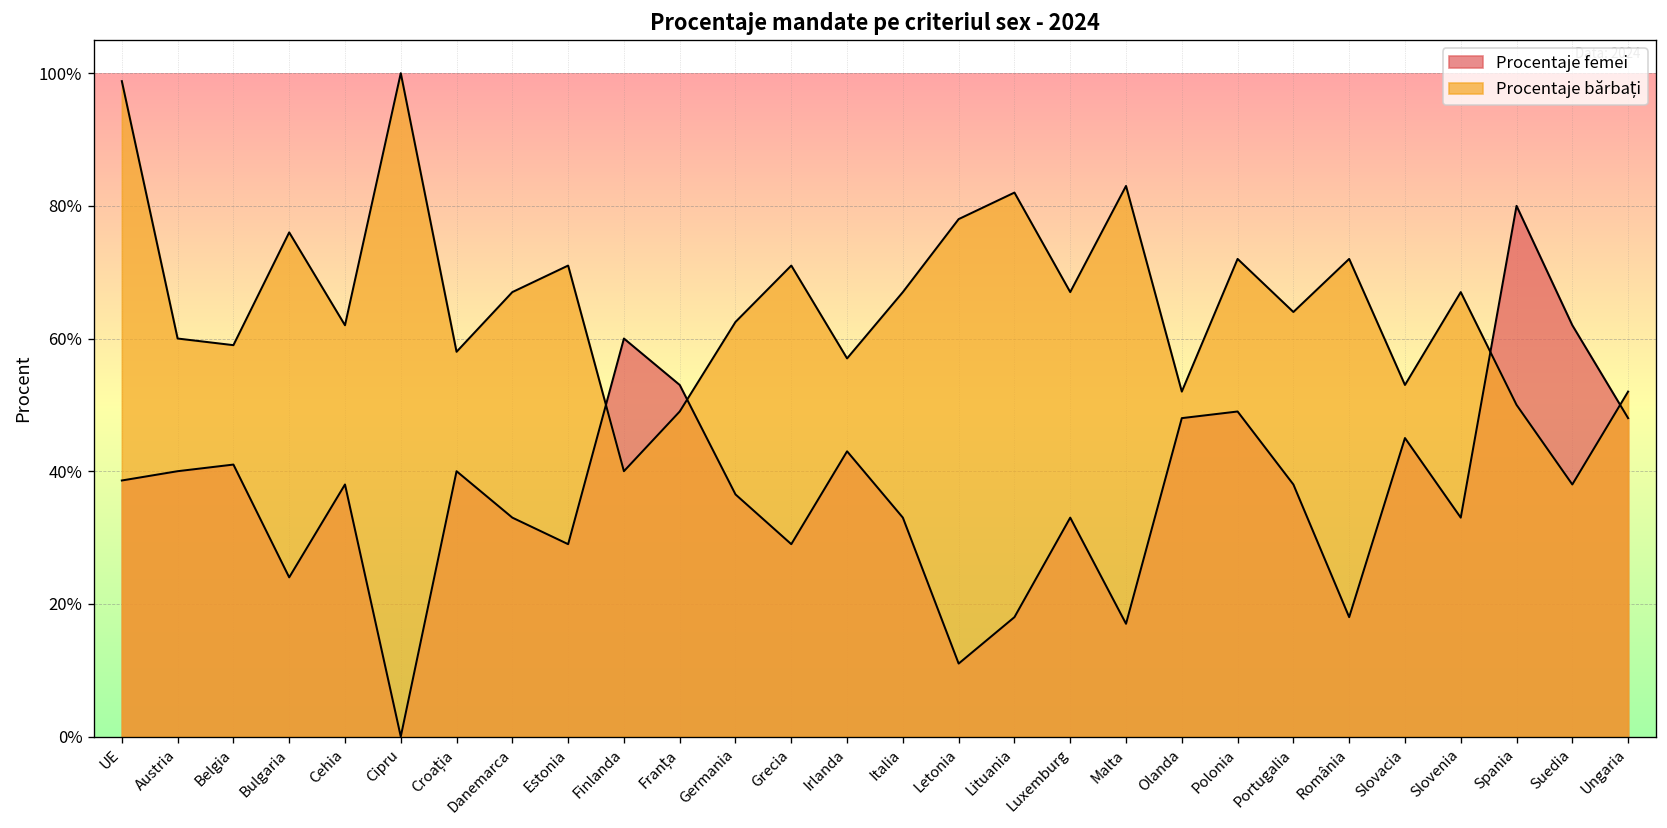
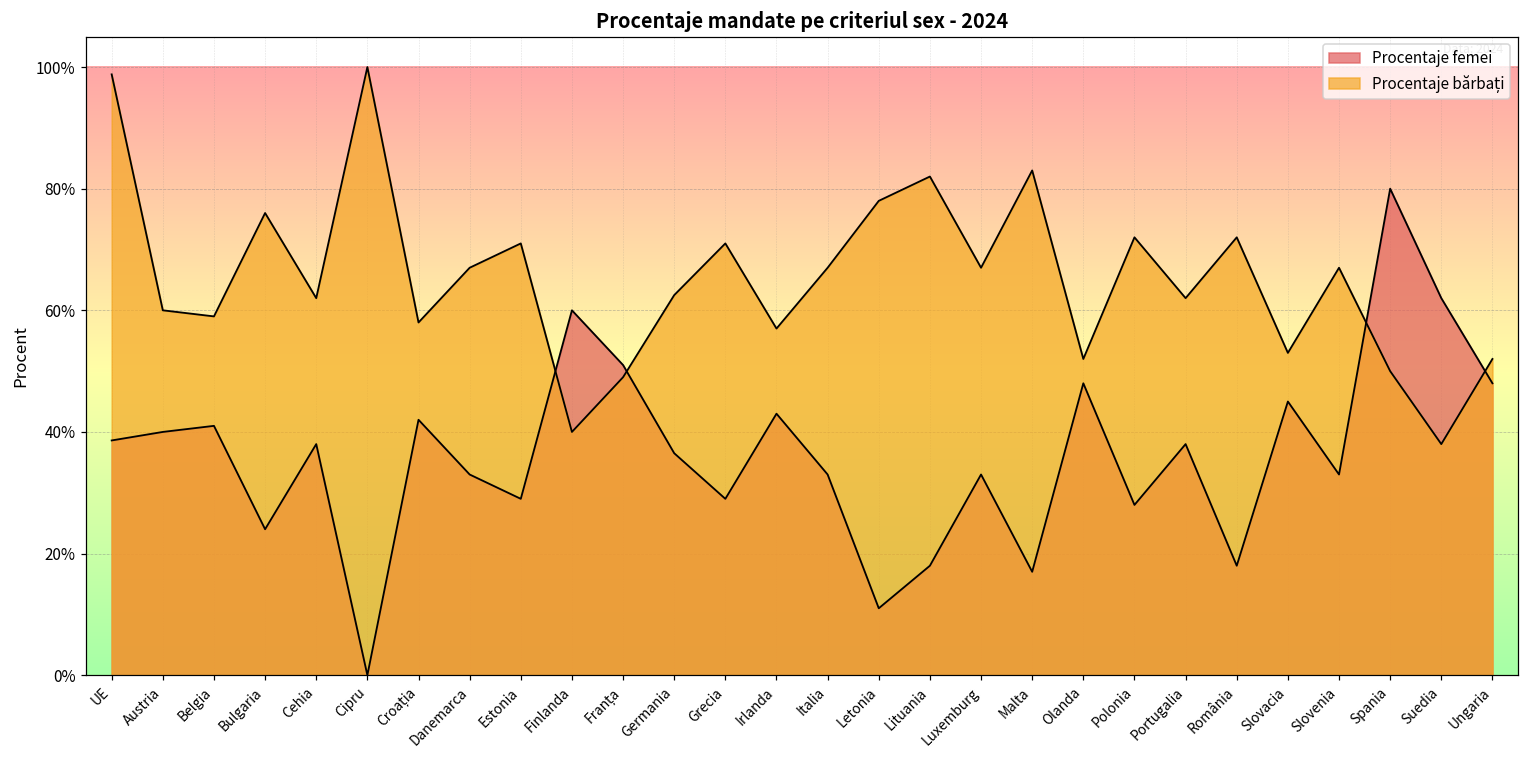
  {
    "Procentaje femei": {
      "UE": "39%",
      "Austria": "40%",
      "Belgia": "41%",
      "Bulgaria": "24%",
      "Cehia": "38%",
      "Cipru": "0%",
-     "Croația": "40%",
+     "Croația": "42%",
      "Danemarca": "33%",
      "Estonia": "29%",
      "Finlanda": "60%",
-     "Franța": "53%",
+     "Franța": "51%",
      "Germania": "37%",
      "Grecia": "29%",
      "Irlanda": "43%",
      "Italia": "33%",
      "Letonia": "11%",
      "Lituania": "18%",
      "Luxemburg": "33%",
      "Malta": "17%",
      "Olanda": "48%",
-     "Polonia": "49%",
+     "Polonia": "28%",
      "Portugalia": "38%",
      "România": "18%",
      "Slovacia": "45%",
      "Slovenia": "33%",
      "Spania": "80%",
      "Suedia": "62%",
      "Ungaria": "48%"
    },
    "Procentaje bărbați": {
      "UE": "99%",
      "Austria": "60%",
      "Belgia": "59%",
      "Bulgaria": "76%",
      "Cehia": "62%",
      "Cipru": "100%",
      "Croația": "58%",
      "Danemarca": "67%",
      "Estonia": "71%",
      "Finlanda": "40%",
      "Franța": "49%",
      "Germania": "63%",
      "Grecia": "71%",
      "Irlanda": "57%",
      "Italia": "67%",
      "Letonia": "78%",
      "Lituania": "82%",
      "Luxemburg": "67%",
      "Malta": "83%",
      "Olanda": "52%",
      "Polonia": "72%",
-     "Portugalia": "64%",
+     "Portugalia": "62%",
      "România": "72%",
      "Slovacia": "53%",
      "Slovenia": "67%",
      "Spania": "50%",
      "Suedia": "38%",
      "Ungaria": "52%"
    }
  }
